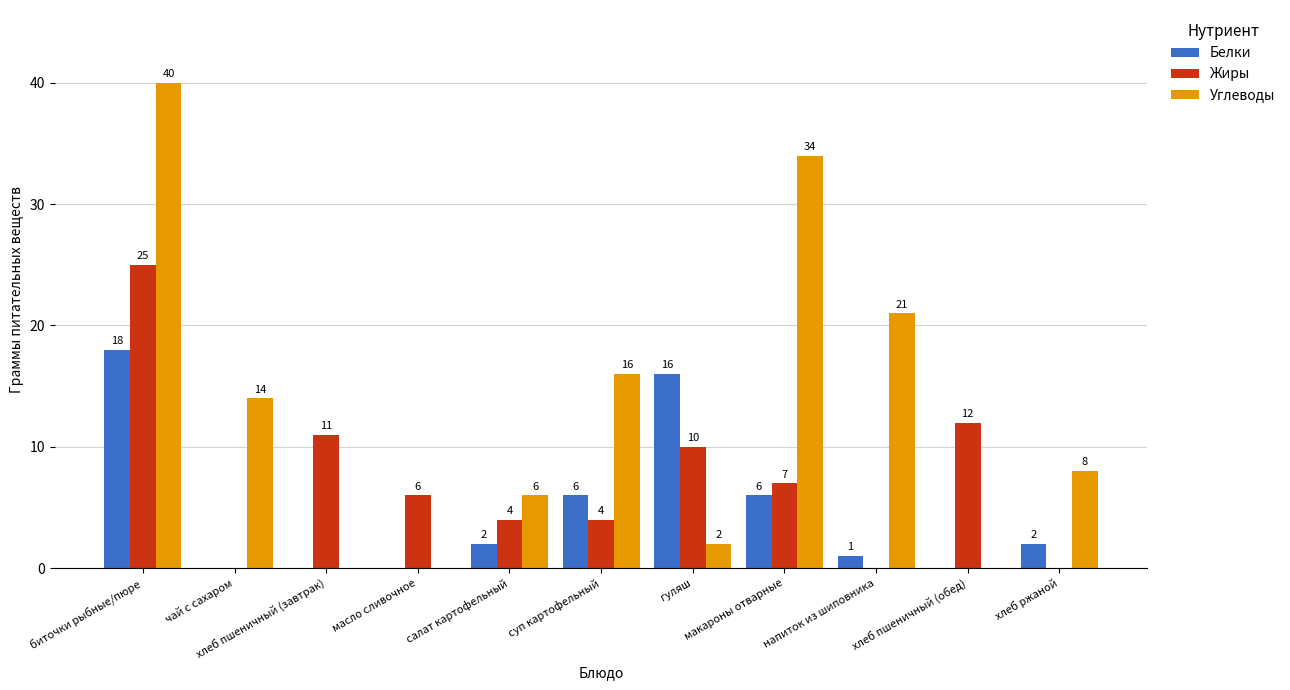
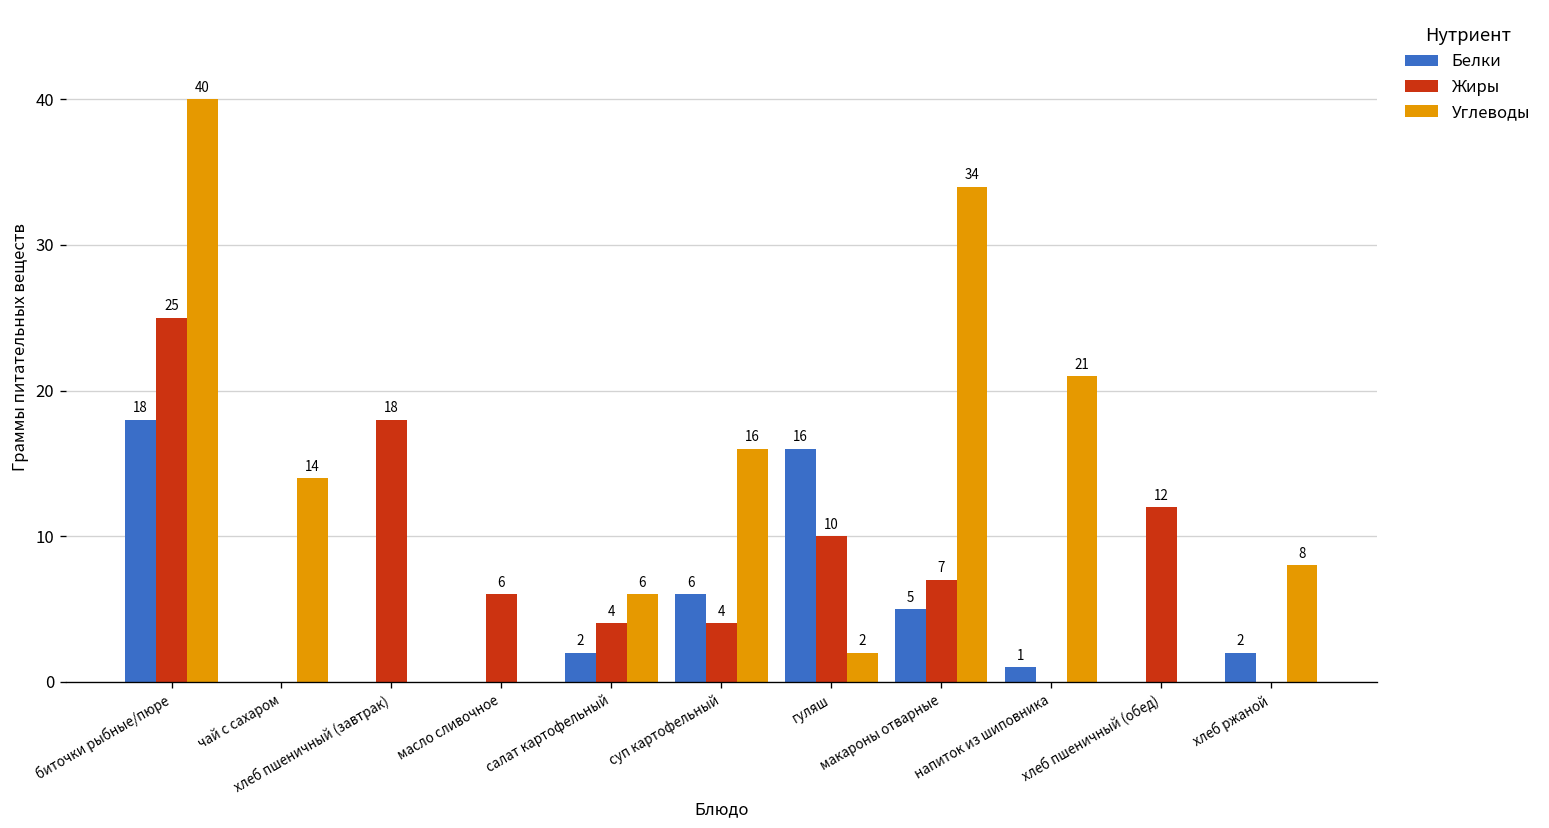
  {
    "Белки": {
      "биточки рыбные/пюре": 18,
      "салат картофельный": 2,
      "суп картофельный": 6,
      "гуляш": 16,
-     "макароны отварные": 6,
+     "макароны отварные": 5,
      "напиток из шиповника": 1,
      "хлеб ржаной": 2
    },
    "Жиры": {
      "биточки рыбные/пюре": 25,
-     "хлеб пшеничный (завтрак)": 11,
+     "хлеб пшеничный (завтрак)": 18,
      "масло сливочное": 6,
      "салат картофельный": 4,
      "суп картофельный": 4,
      "гуляш": 10,
      "макароны отварные": 7,
      "хлеб пшеничный (обед)": 12
    },
    "Углеводы": {
      "биточки рыбные/пюре": 40,
      "чай с сахаром": 14,
      "салат картофельный": 6,
      "суп картофельный": 16,
      "гуляш": 2,
      "макароны отварные": 34,
      "напиток из шиповника": 21,
      "хлеб ржаной": 8
    }
  }
